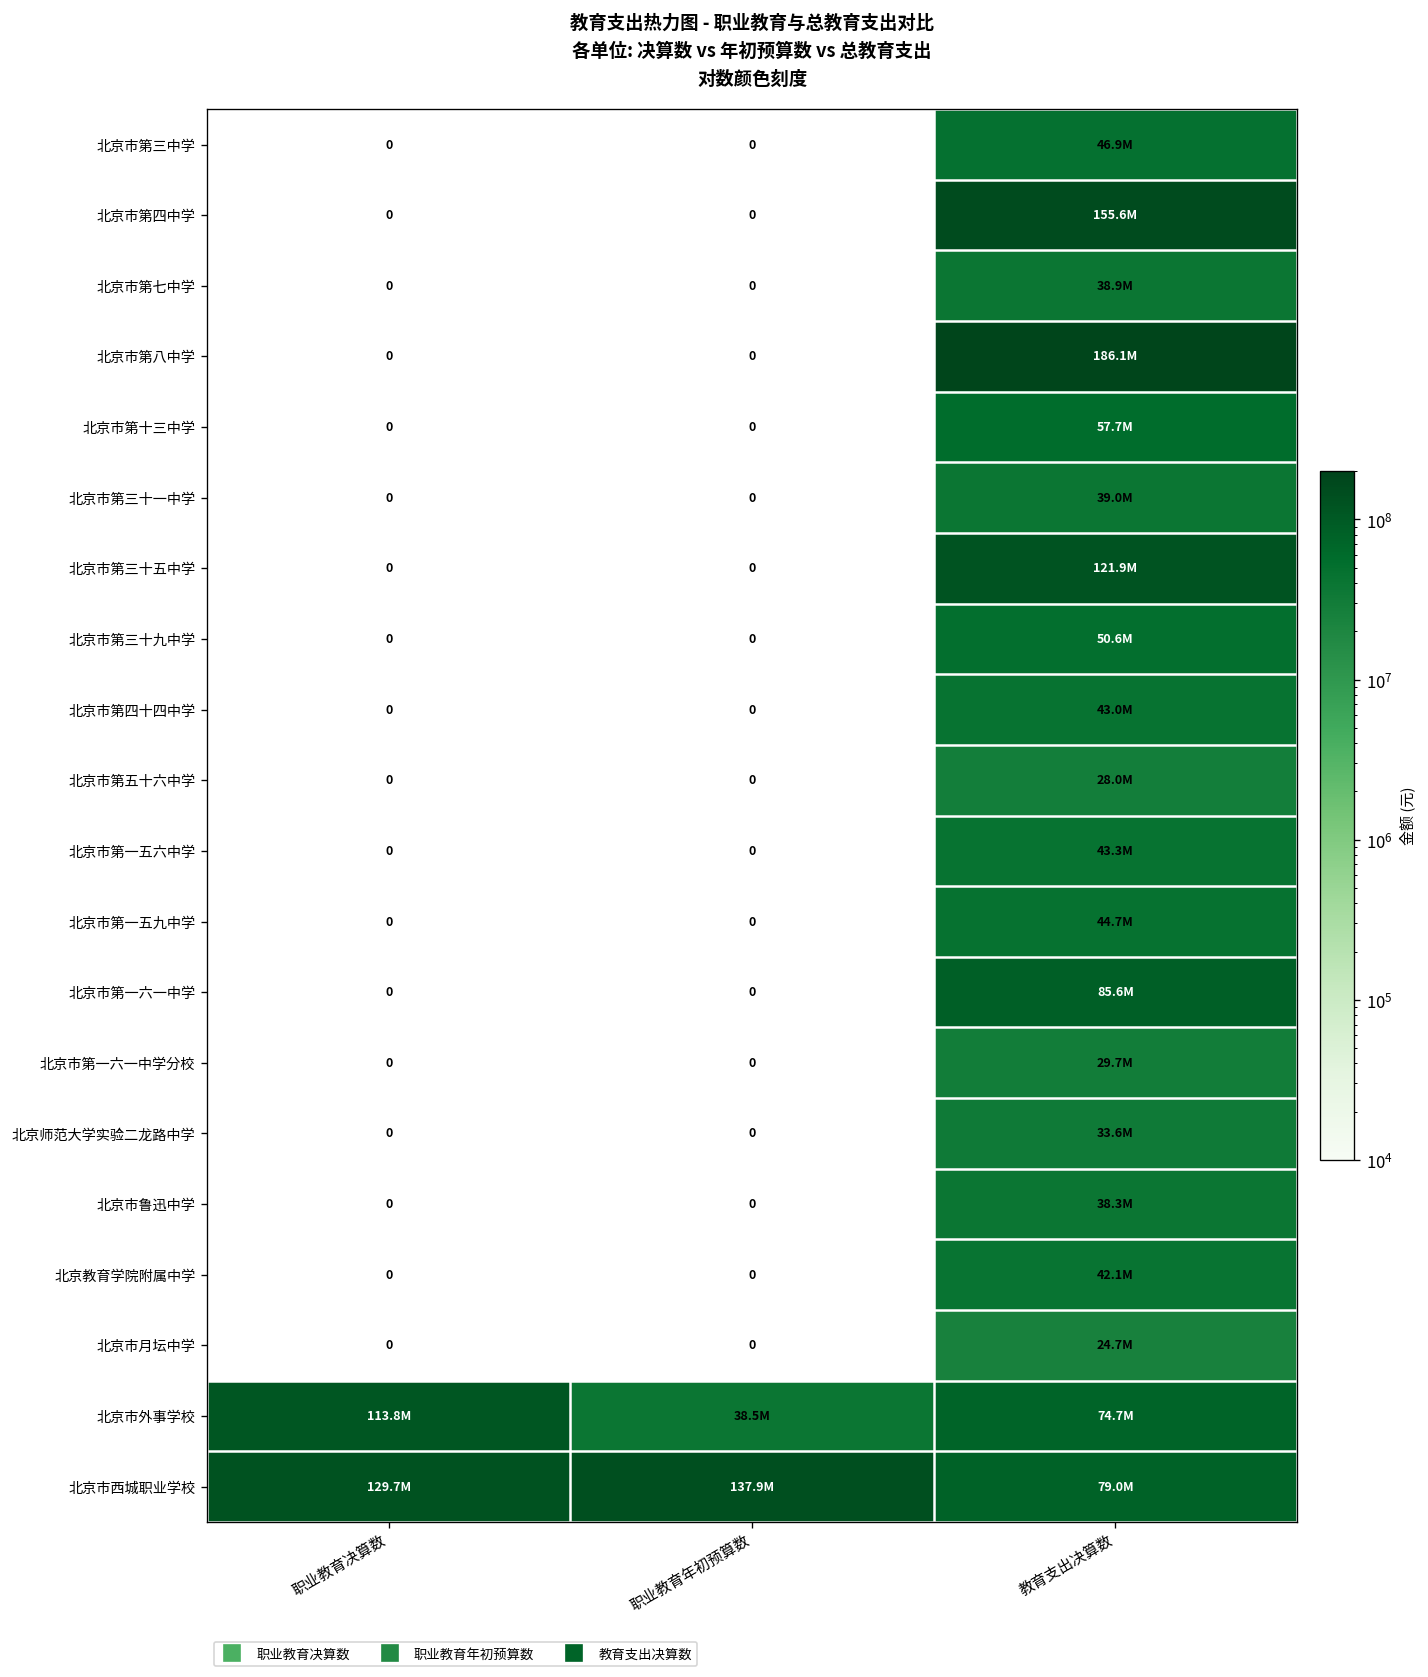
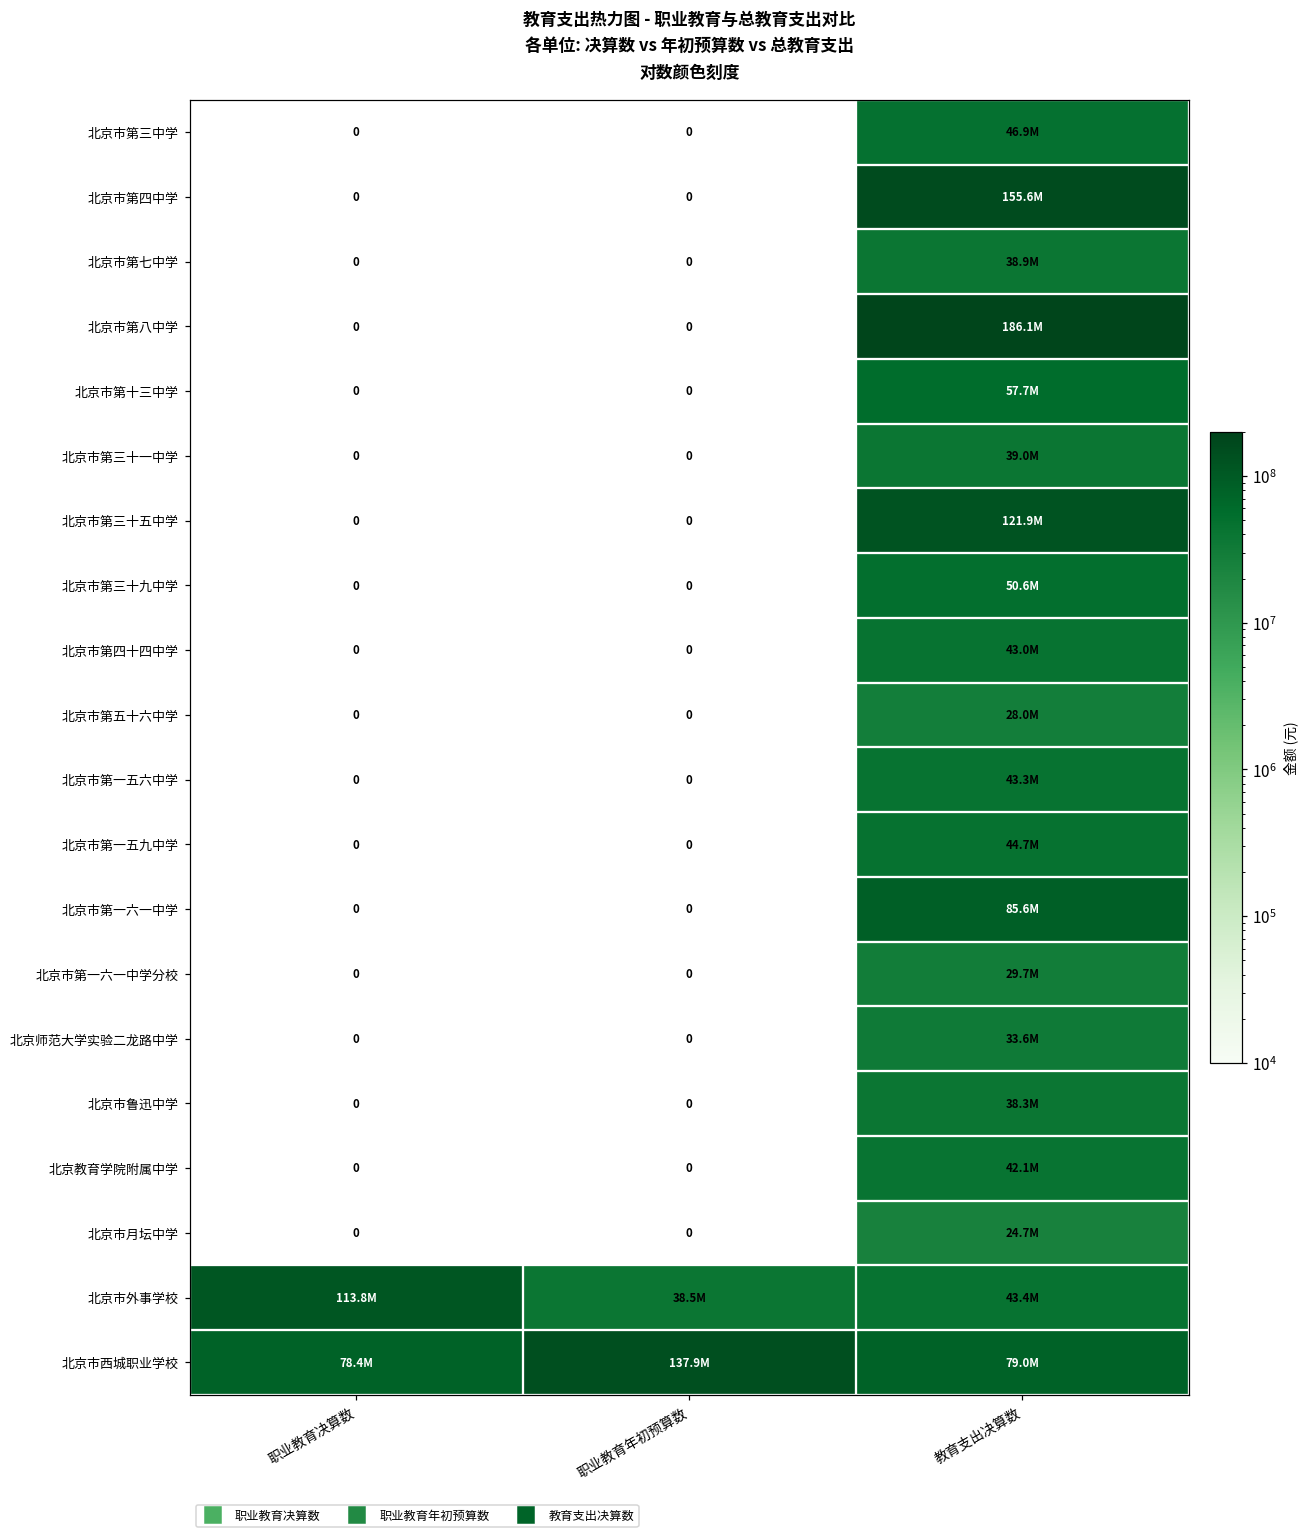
  {
    "北京市第三中学": {
      "教育支出决算数": "46.9M"
    },
    "北京市第四中学": {
      "教育支出决算数": "155.6M"
    },
    "北京市第七中学": {
      "教育支出决算数": "38.9M"
    },
    "北京市第八中学": {
      "教育支出决算数": "186.1M"
    },
    "北京市第十三中学": {
      "教育支出决算数": "57.7M"
    },
    "北京市第三十一中学": {
      "教育支出决算数": "39.0M"
    },
    "北京市第三十五中学": {
      "教育支出决算数": "121.9M"
    },
    "北京市第三十九中学": {
      "教育支出决算数": "50.6M"
    },
    "北京市第四十四中学": {
      "教育支出决算数": "43.0M"
    },
    "北京市第五十六中学": {
      "教育支出决算数": "28.0M"
    },
    "北京市第一五六中学": {
      "教育支出决算数": "43.3M"
    },
    "北京市第一五九中学": {
      "教育支出决算数": "44.7M"
    },
    "北京市第一六一中学": {
      "教育支出决算数": "85.6M"
    },
    "北京市第一六一中学分校": {
      "教育支出决算数": "29.7M"
    },
    "北京师范大学实验二龙路中学": {
      "教育支出决算数": "33.6M"
    },
    "北京市鲁迅中学": {
      "教育支出决算数": "38.3M"
    },
    "北京教育学院附属中学": {
      "教育支出决算数": "42.1M"
    },
    "北京市月坛中学": {
      "教育支出决算数": "24.7M"
    },
    "北京市外事学校": {
      "职业教育决算数": "113.8M",
      "职业教育年初预算数": "38.5M",
-     "教育支出决算数": "74.7M"
+     "教育支出决算数": "43.4M"
    },
    "北京市西城职业学校": {
-     "职业教育决算数": "129.7M",
+     "职业教育决算数": "78.4M",
      "职业教育年初预算数": "137.9M",
      "教育支出决算数": "79.0M"
    }
  }
